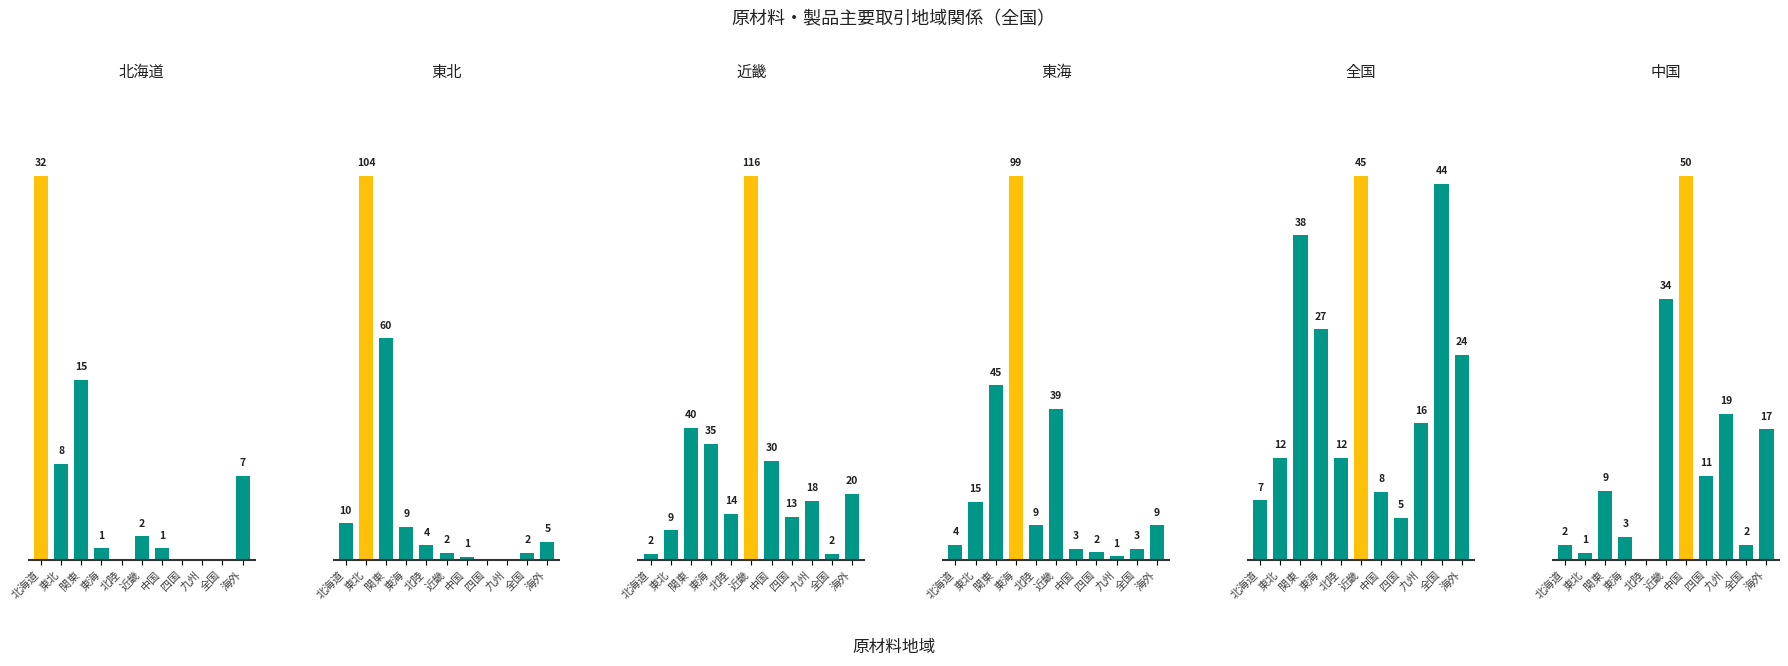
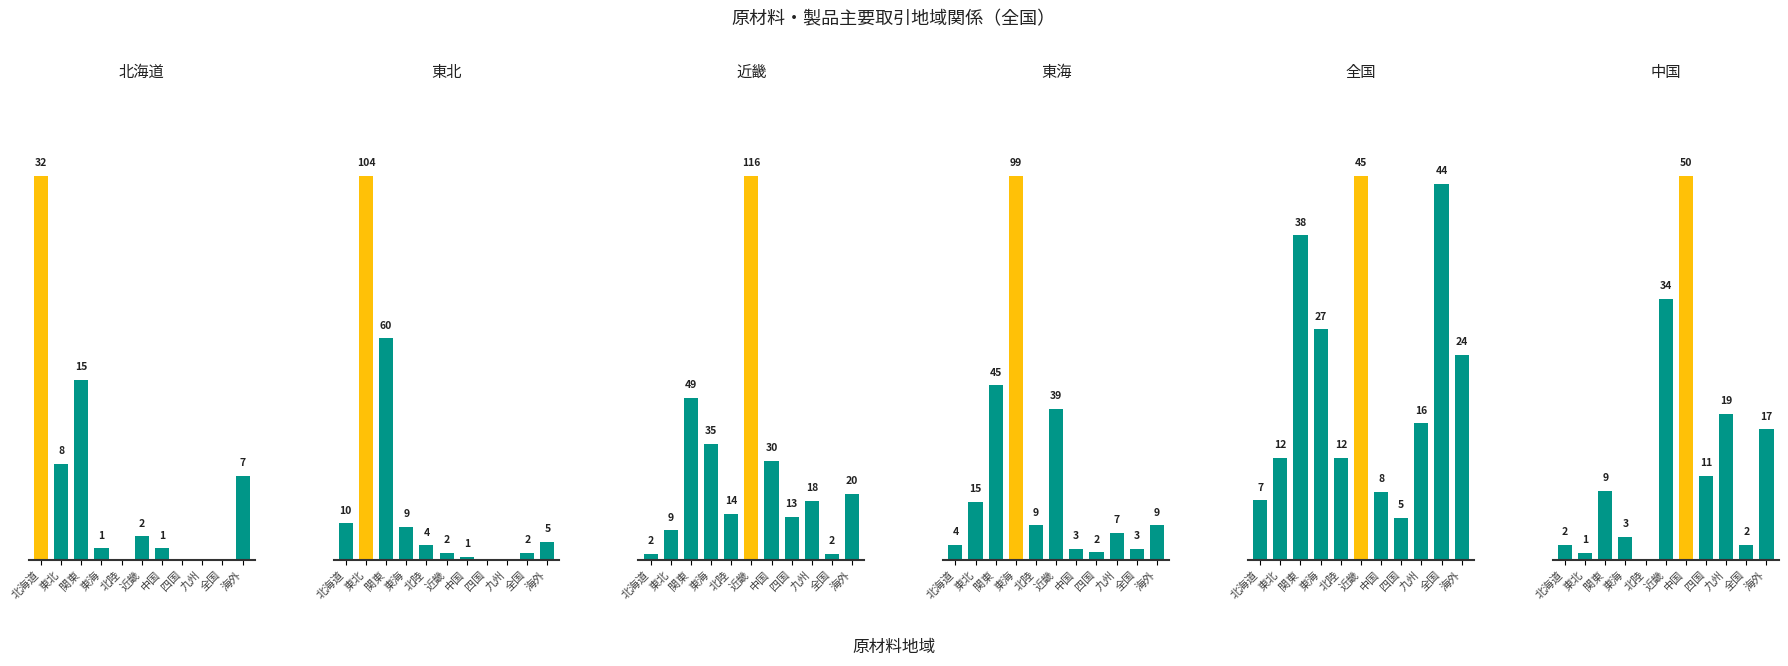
  {
    "北海道": {
      "北海道": 32,
      "東北": 8,
      "関東": 15,
      "東海": 1,
      "近畿": 2,
      "中国": 1,
      "海外": 7
    },
    "東北": {
      "北海道": 10,
      "東北": 104,
      "関東": 60,
      "東海": 9,
      "北陸": 4,
      "近畿": 2,
      "中国": 1,
      "全国": 2,
      "海外": 5
    },
    "近畿": {
      "北海道": 2,
      "東北": 9,
-     "関東": 40,
+     "関東": 49,
      "東海": 35,
      "北陸": 14,
      "近畿": 116,
      "中国": 30,
      "四国": 13,
      "九州": 18,
      "全国": 2,
      "海外": 20
    },
    "東海": {
      "北海道": 4,
      "東北": 15,
      "関東": 45,
      "東海": 99,
      "北陸": 9,
      "近畿": 39,
      "中国": 3,
      "四国": 2,
-     "九州": 1,
+     "九州": 7,
      "全国": 3,
      "海外": 9
    },
    "全国": {
      "北海道": 7,
      "東北": 12,
      "関東": 38,
      "東海": 27,
      "北陸": 12,
      "近畿": 45,
      "中国": 8,
      "四国": 5,
      "九州": 16,
      "全国": 44,
      "海外": 24
    },
    "中国": {
      "北海道": 2,
      "東北": 1,
      "関東": 9,
      "東海": 3,
      "近畿": 34,
      "中国": 50,
      "四国": 11,
      "九州": 19,
      "全国": 2,
      "海外": 17
    }
  }
